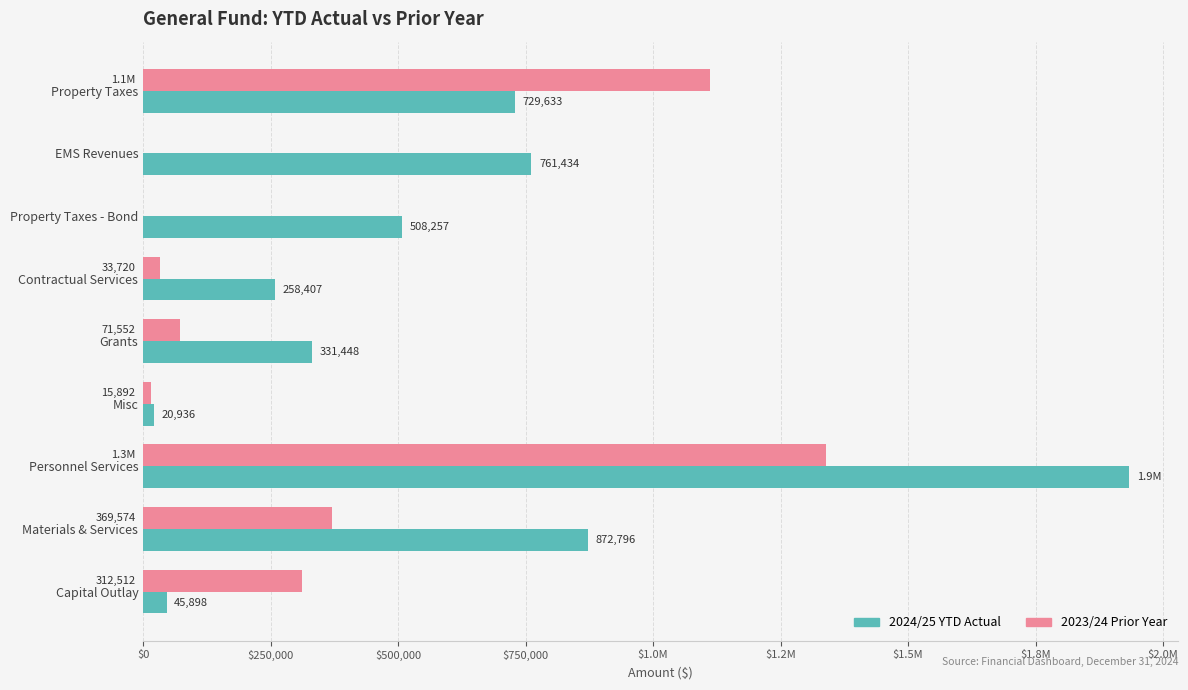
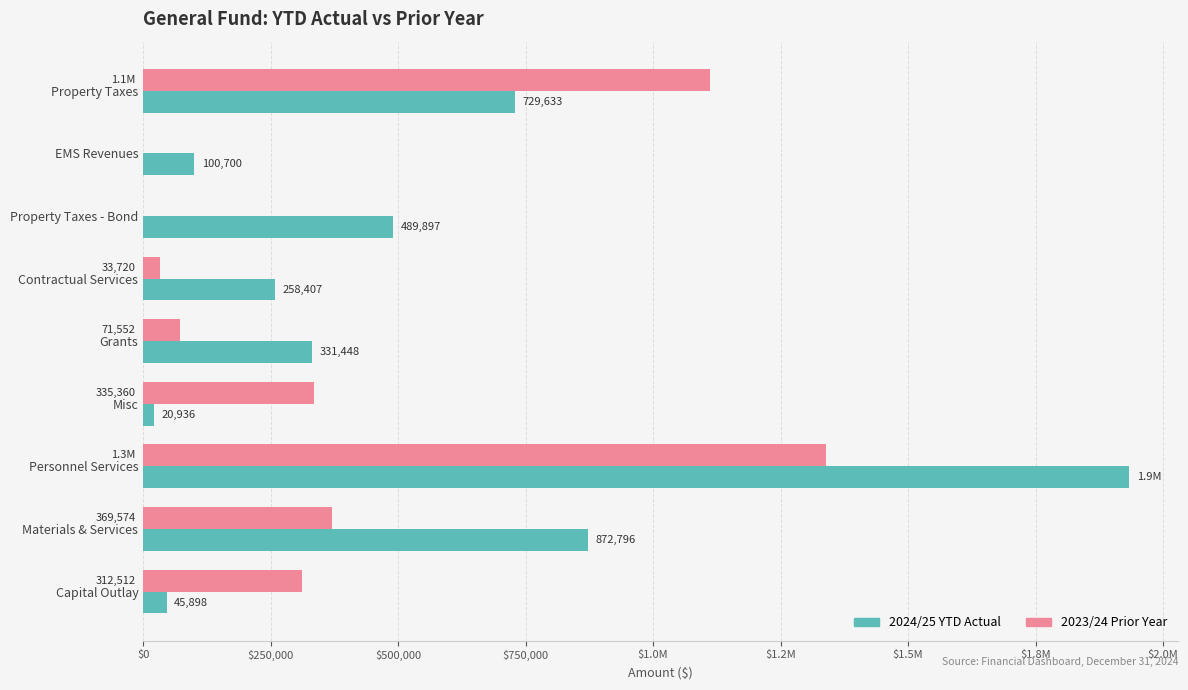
  {
    "2024/25 YTD Actual": {
      "Property Taxes": "729,633",
-     "EMS Revenues": "761,434",
-     "Property Taxes - Bond": "508,257",
+     "EMS Revenues": "100,700",
+     "Property Taxes - Bond": "489,897",
      "Contractual Services": "258,407",
      "Grants": "331,448",
      "Misc": "20,936",
      "Personnel Services": "1.9M",
      "Materials & Services": "872,796",
      "Capital Outlay": "45,898"
    },
    "2023/24 Prior Year": {
      "Contractual Services": "33,720",
-     "Misc": "15,892"
+     "Misc": "335,360"
    }
  }
